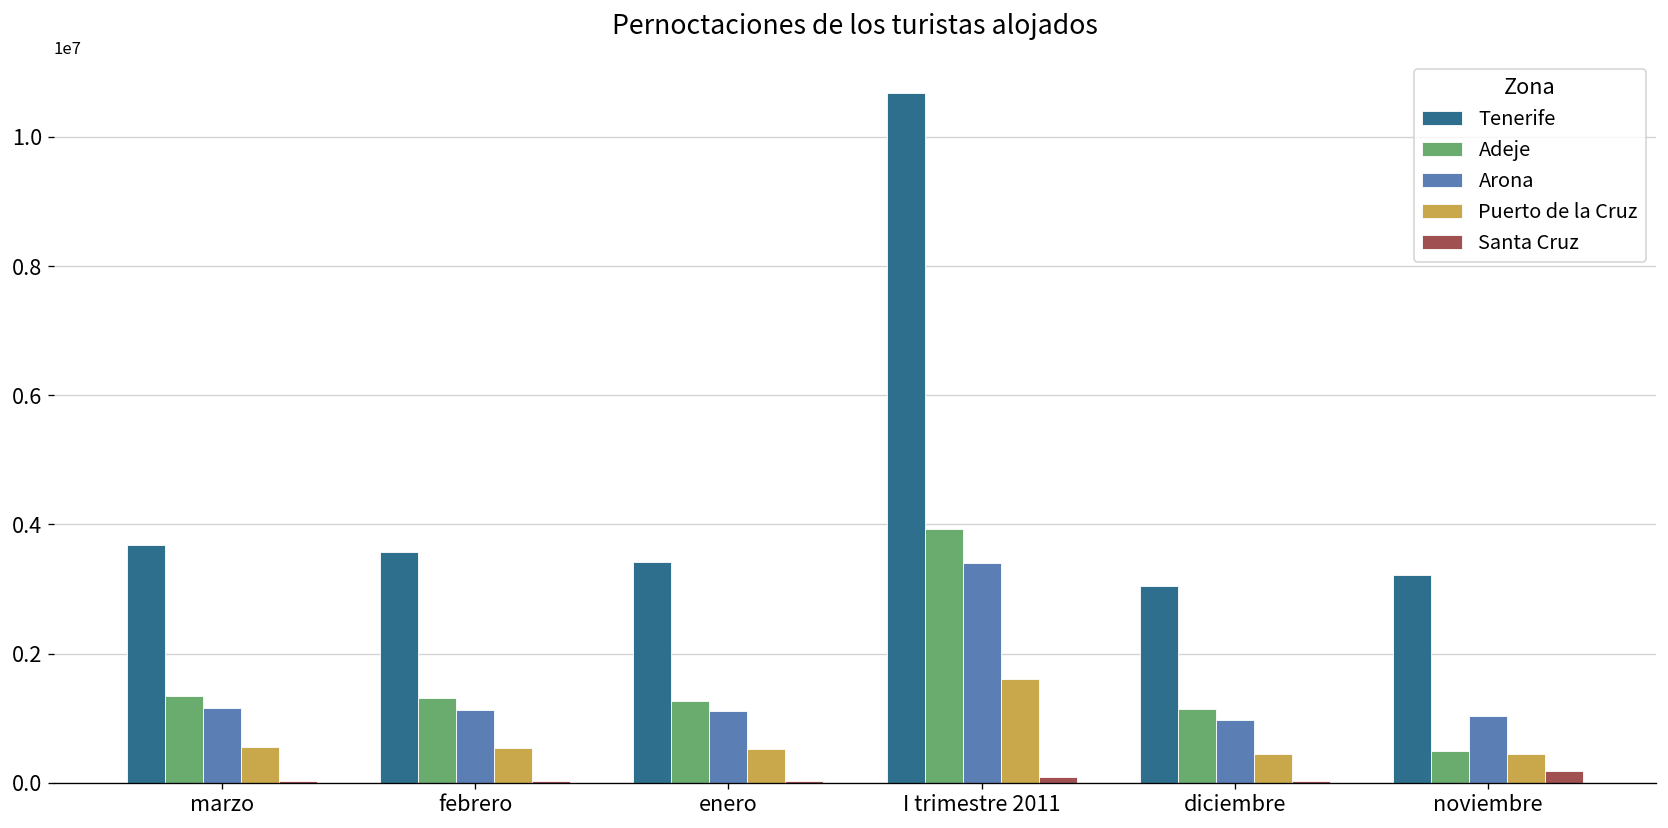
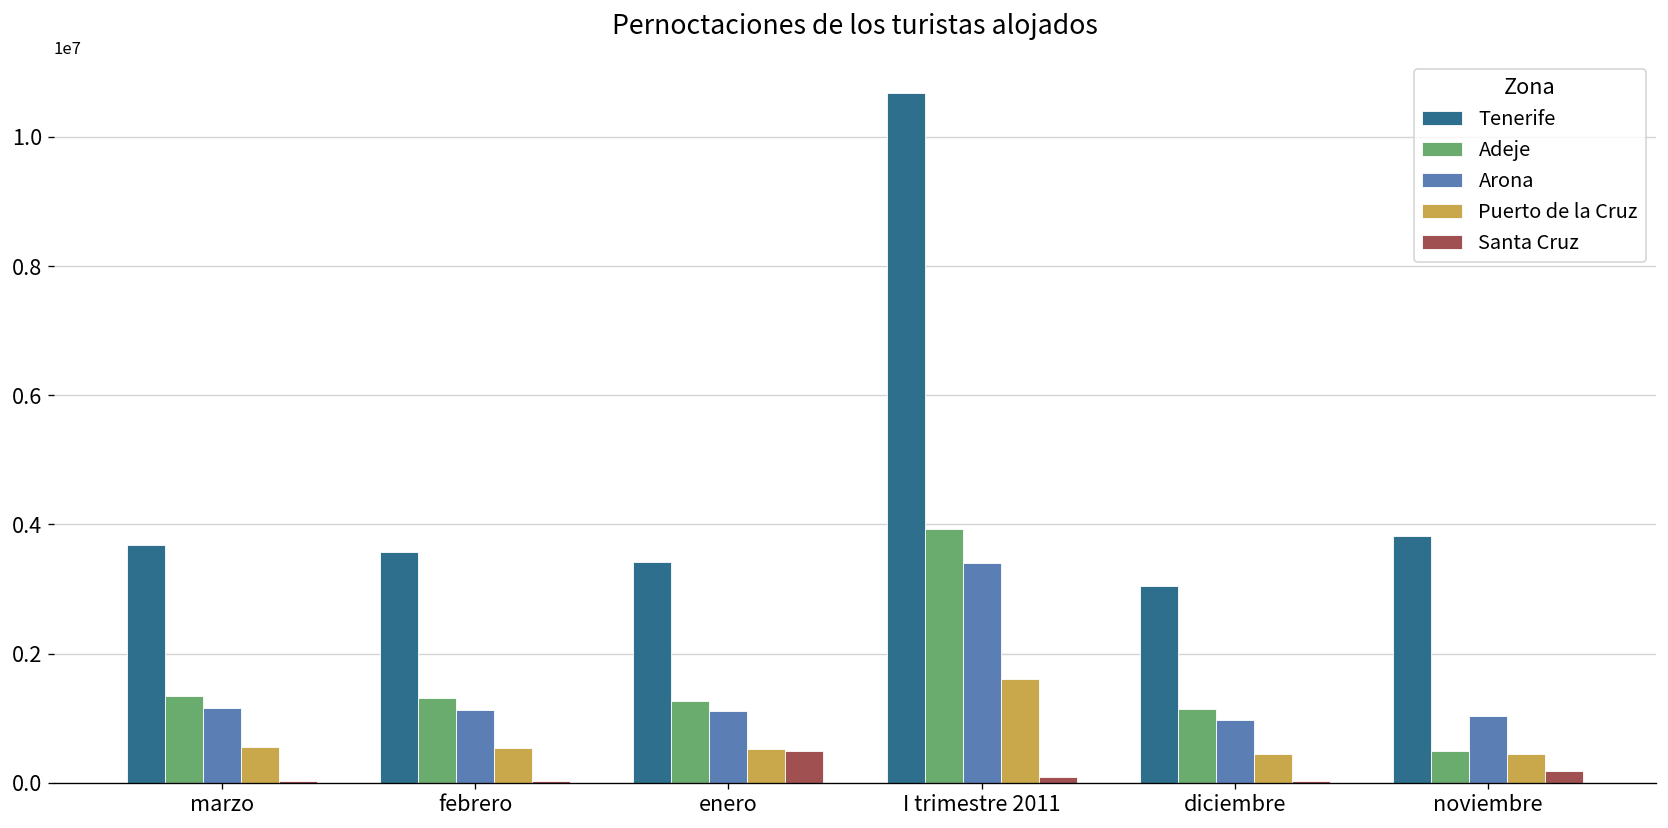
  {
    "Tenerife": {
      "marzo": 3700000,
      "febrero": 3600000,
      "enero": 3400000,
      "I trimestre 2011": 10700000,
      "diciembre": 3000000,
-     "noviembre": 3200000
+     "noviembre": 3800000
    },
    "Adeje": {
      "marzo": 1300000,
      "febrero": 1300000,
      "enero": 1300000,
      "I trimestre 2011": 3900000,
      "diciembre": 1100000,
      "noviembre": 500000
    },
    "Arona": {
      "marzo": 1200000,
      "febrero": 1100000,
      "enero": 1100000,
      "I trimestre 2011": 3400000,
      "diciembre": 1000000,
      "noviembre": 1000000
    },
    "Puerto de la Cruz": {
      "marzo": 600000,
      "febrero": 500000,
      "enero": 500000,
      "I trimestre 2011": 1600000,
      "diciembre": 400000,
      "noviembre": 400000
    },
    "Santa Cruz": {
-     "enero": 0,
+     "enero": 500000,
      "I trimestre 2011": 100000,
      "noviembre": 200000
    }
  }
